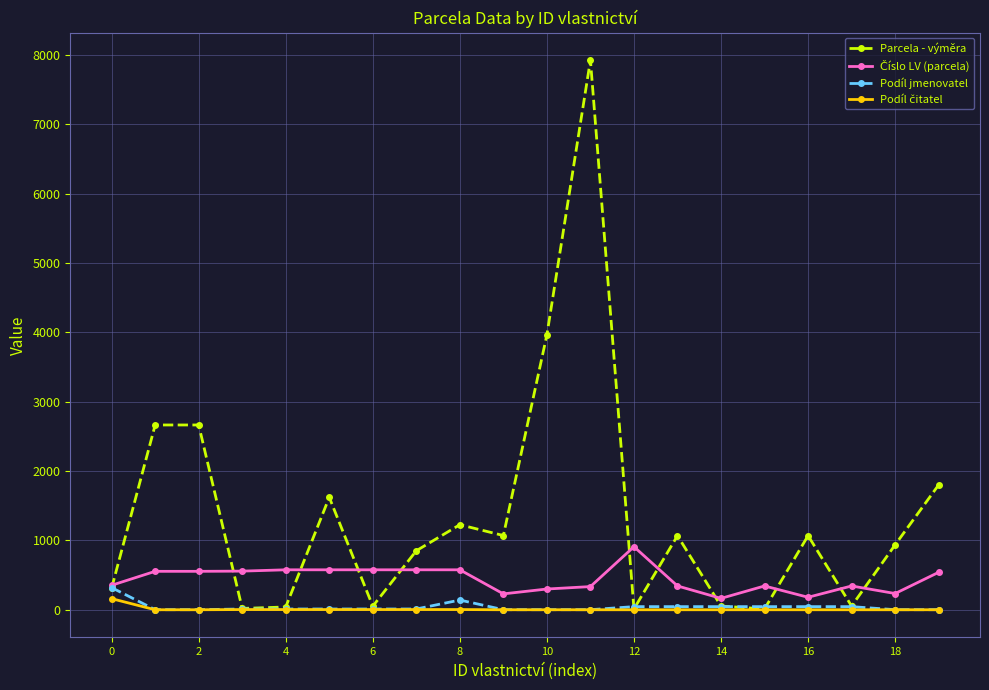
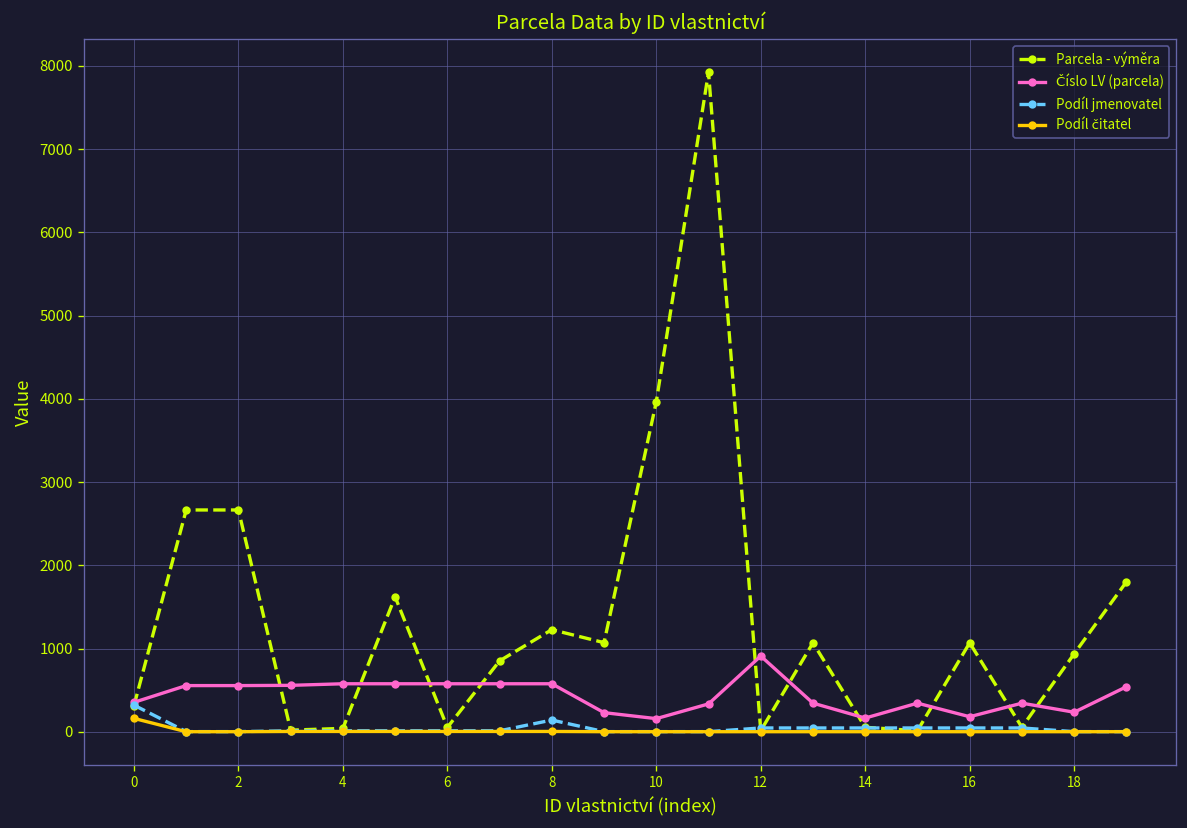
  {
    "Parcela - výměra": {
      "2": 2700,
      "6": 100,
      "8": 1200,
      "10": 4000,
      "16": 1100,
      "18": 900
    },
    "Číslo LV (parcela)": {
      "2": 600,
      "4": 600,
      "6": 600,
      "8": 600,
-     "10": 300,
+     "10": 200,
      "12": 900,
      "14": 200,
      "16": 200,
      "18": 200
    },
    "Podíl jmenovatel": {
      "8": 100,
      "16": 0
    },
    "Podíl čitatel": {
      "0": 200,
      "8": 0,
      "14": 0,
      "16": 0
    }
  }
